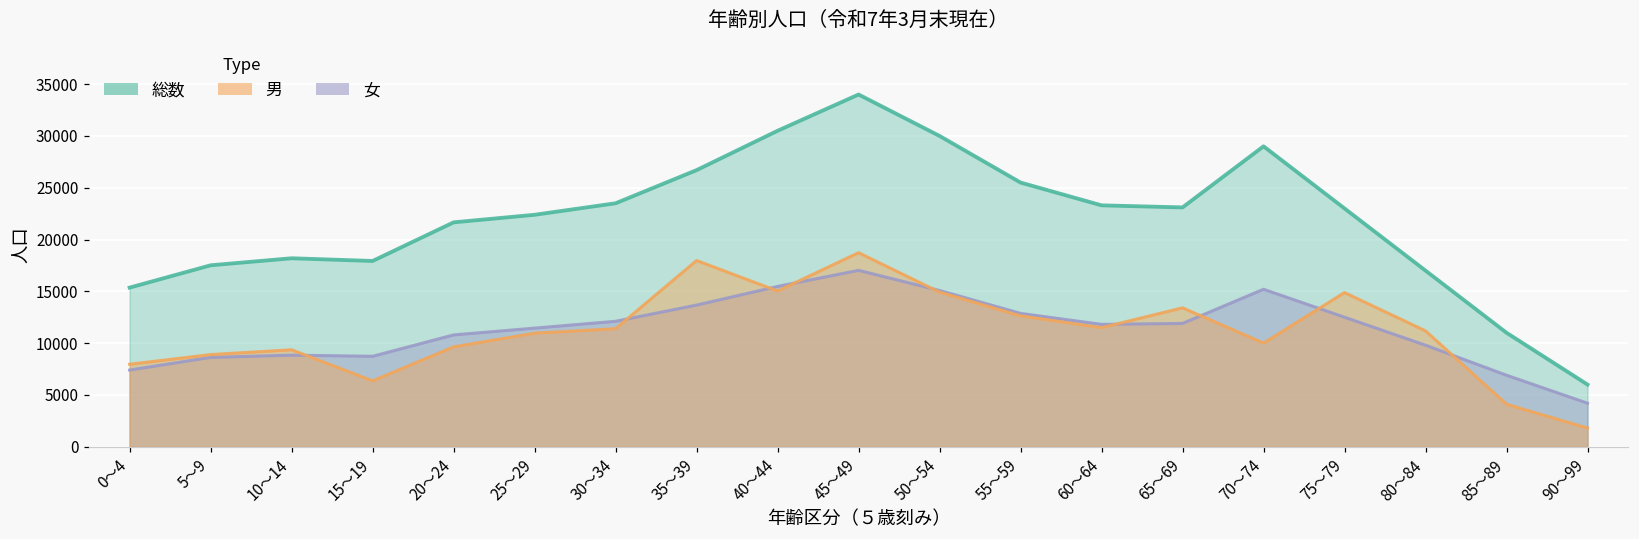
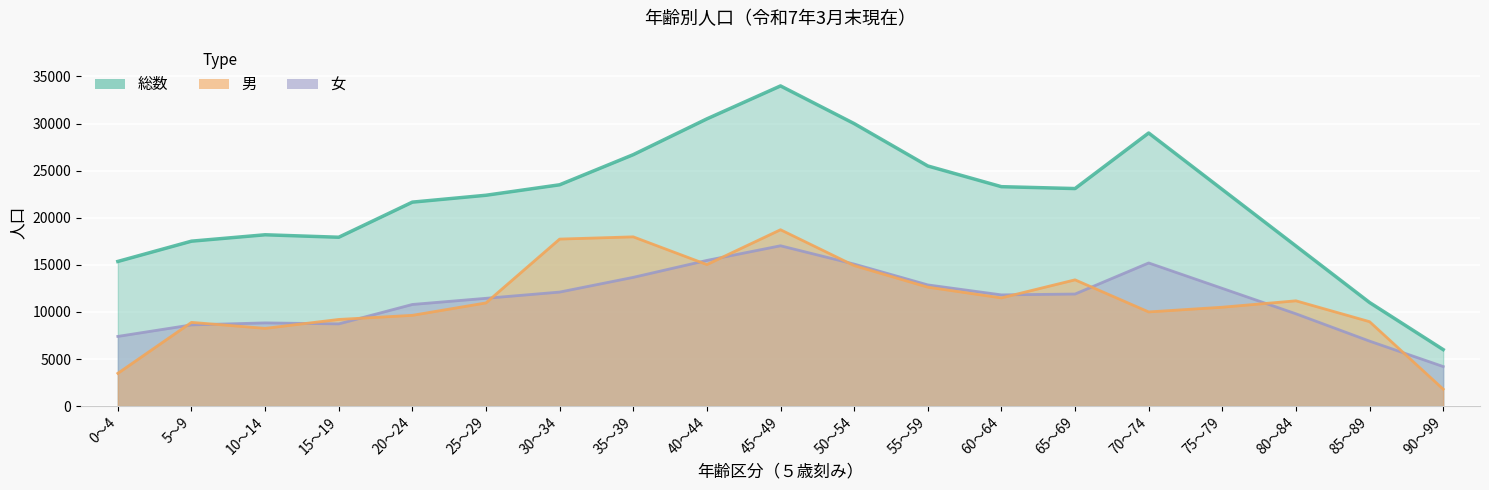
  {
    "男": {
-     "0～4": 8000,
-     "10～14": 9000,
-     "15～19": 6000,
+     "0～4": 3000,
+     "10～14": 8000,
+     "15～19": 9000,
      "20～24": 10000,
      "25～29": 11000,
-     "30～34": 11000,
+     "30～34": 18000,
      "35～39": 18000,
      "40～44": 15000,
      "45～49": 19000,
      "60～64": 11000,
      "65～69": 13000,
      "70～74": 10000,
-     "75～79": 15000,
+     "75～79": 11000,
      "80～84": 11000,
-     "85～89": 4000,
+     "85～89": 9000,
      "90～99": 2000
    }
  }
